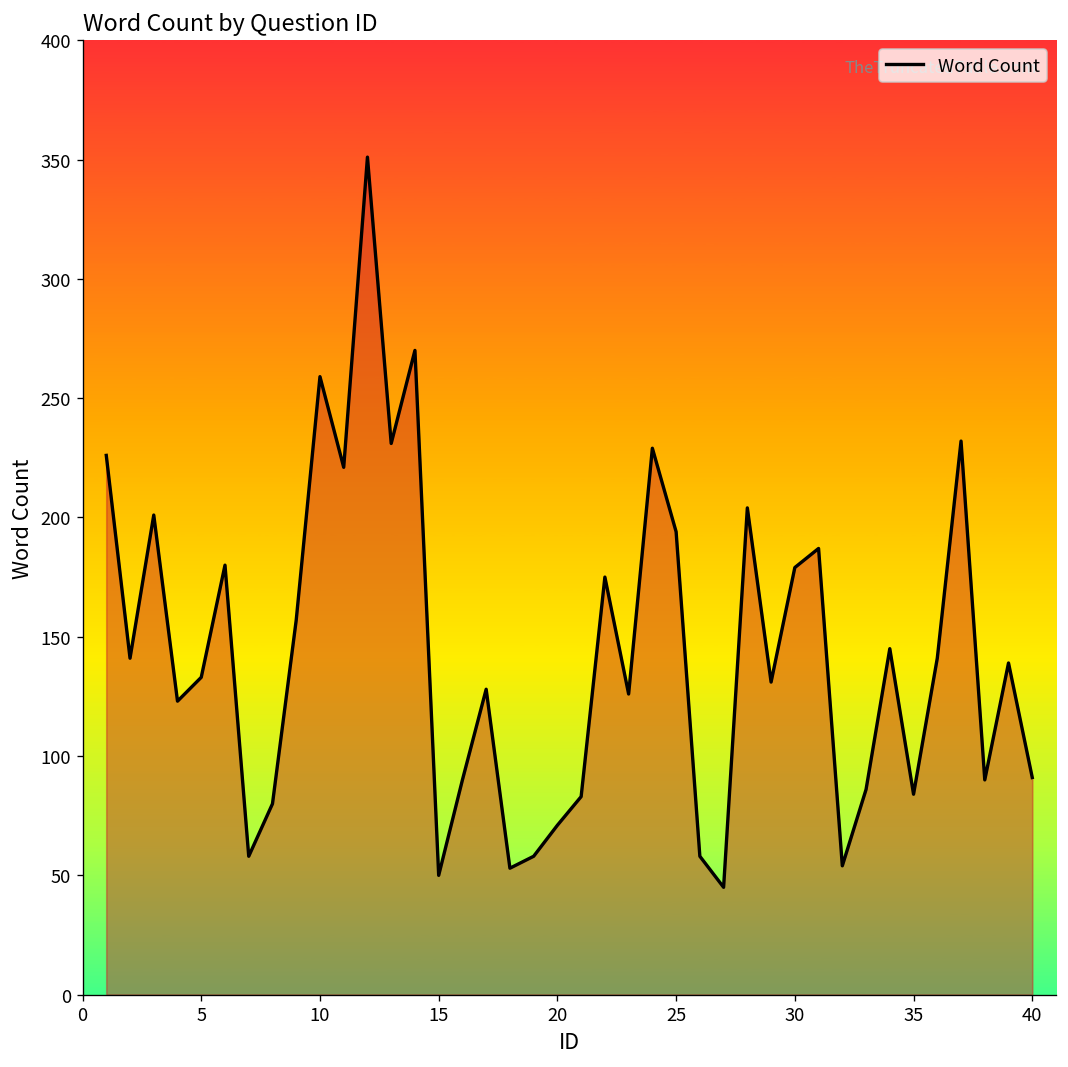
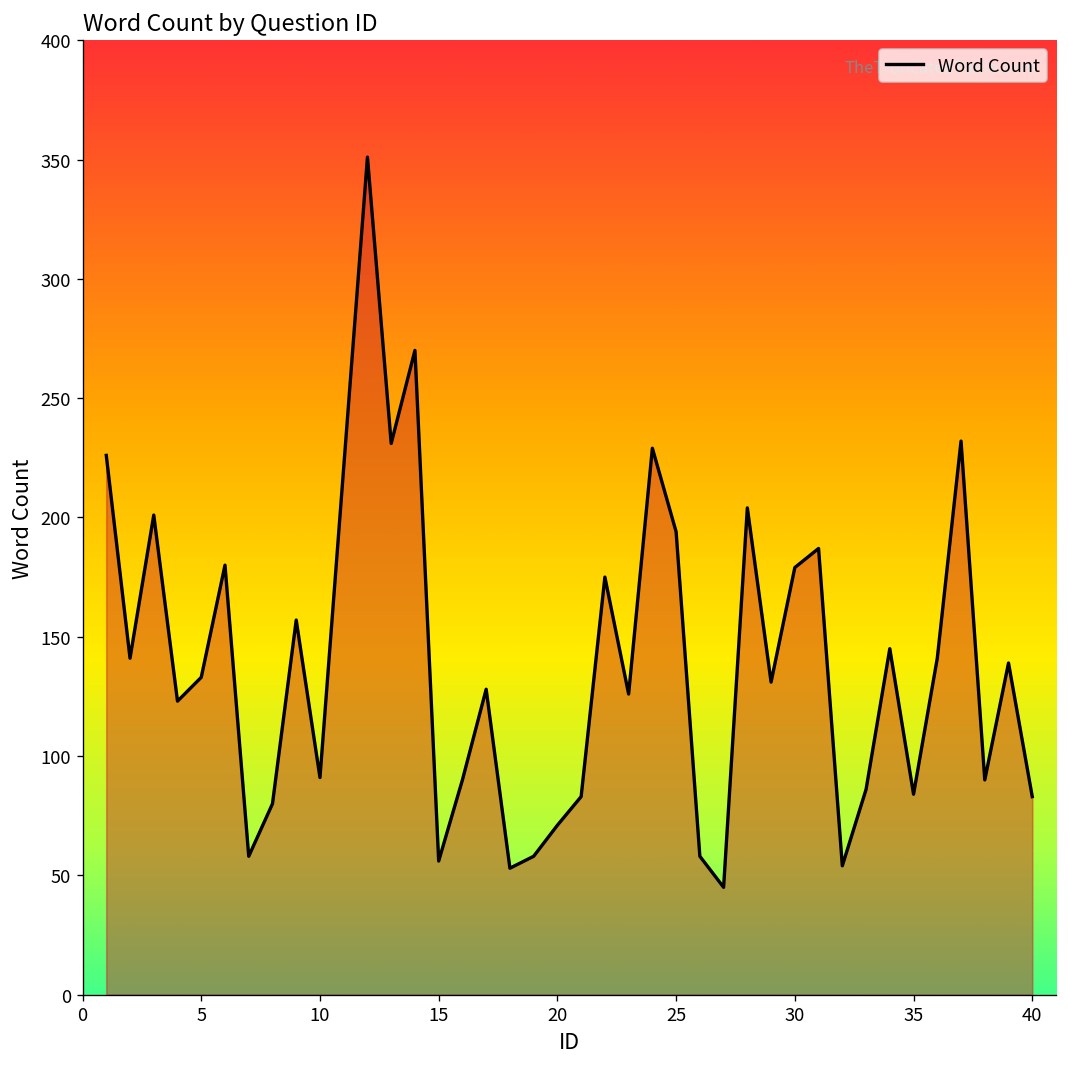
  {
    "5": 133,
-   "10": 259,
-   "15": 50,
+   "10": 91,
+   "15": 56,
    "20": 71,
    "25": 194,
    "30": 179,
    "35": 84,
-   "40": 91
+   "40": 83
  }
